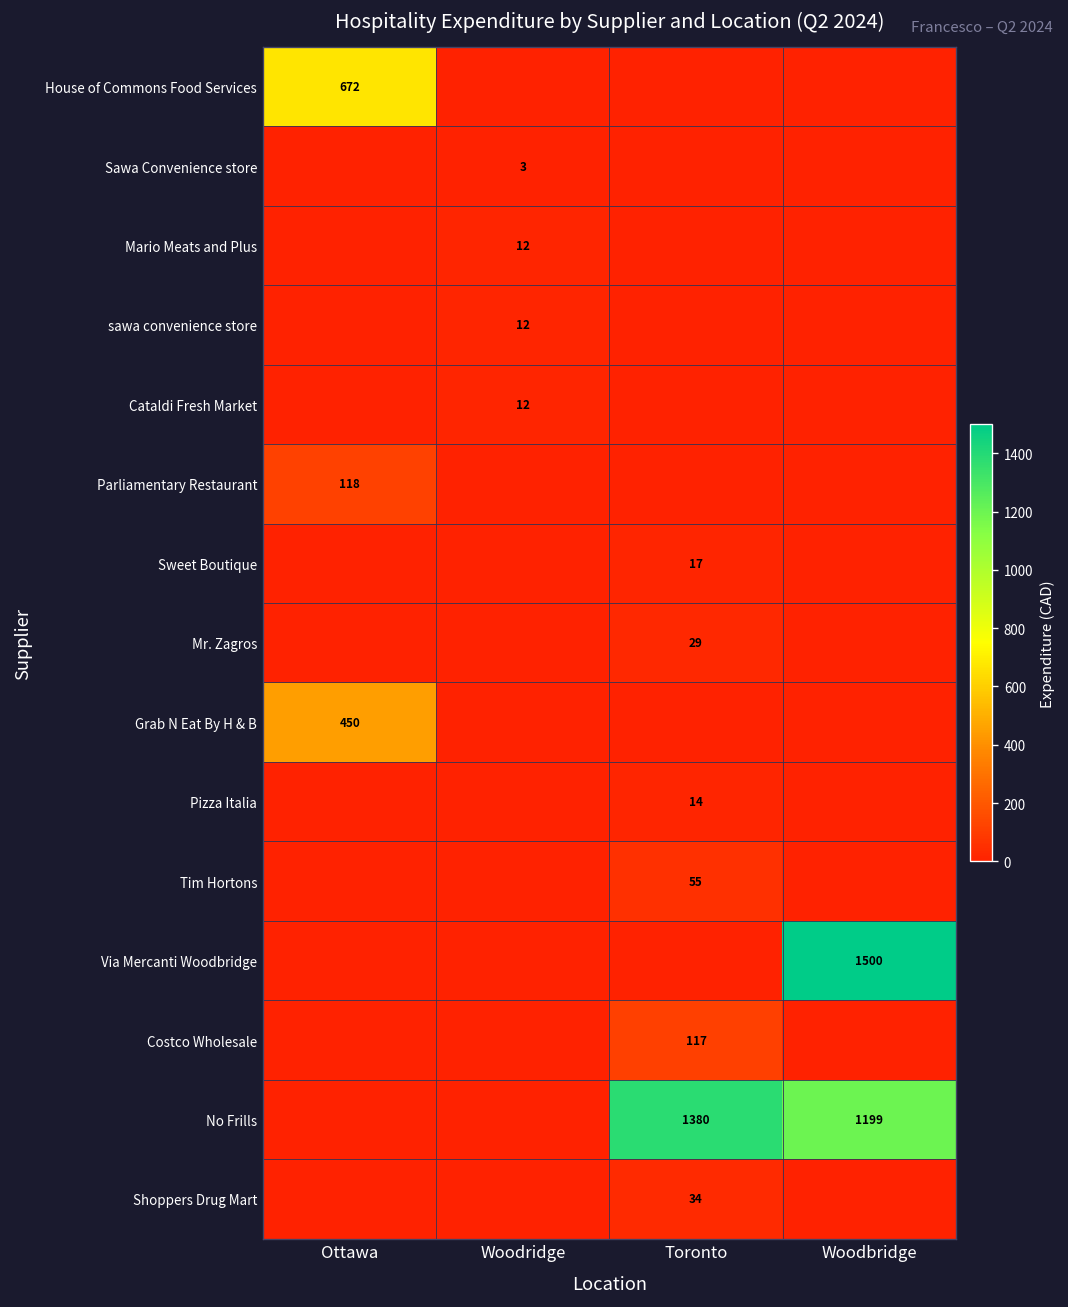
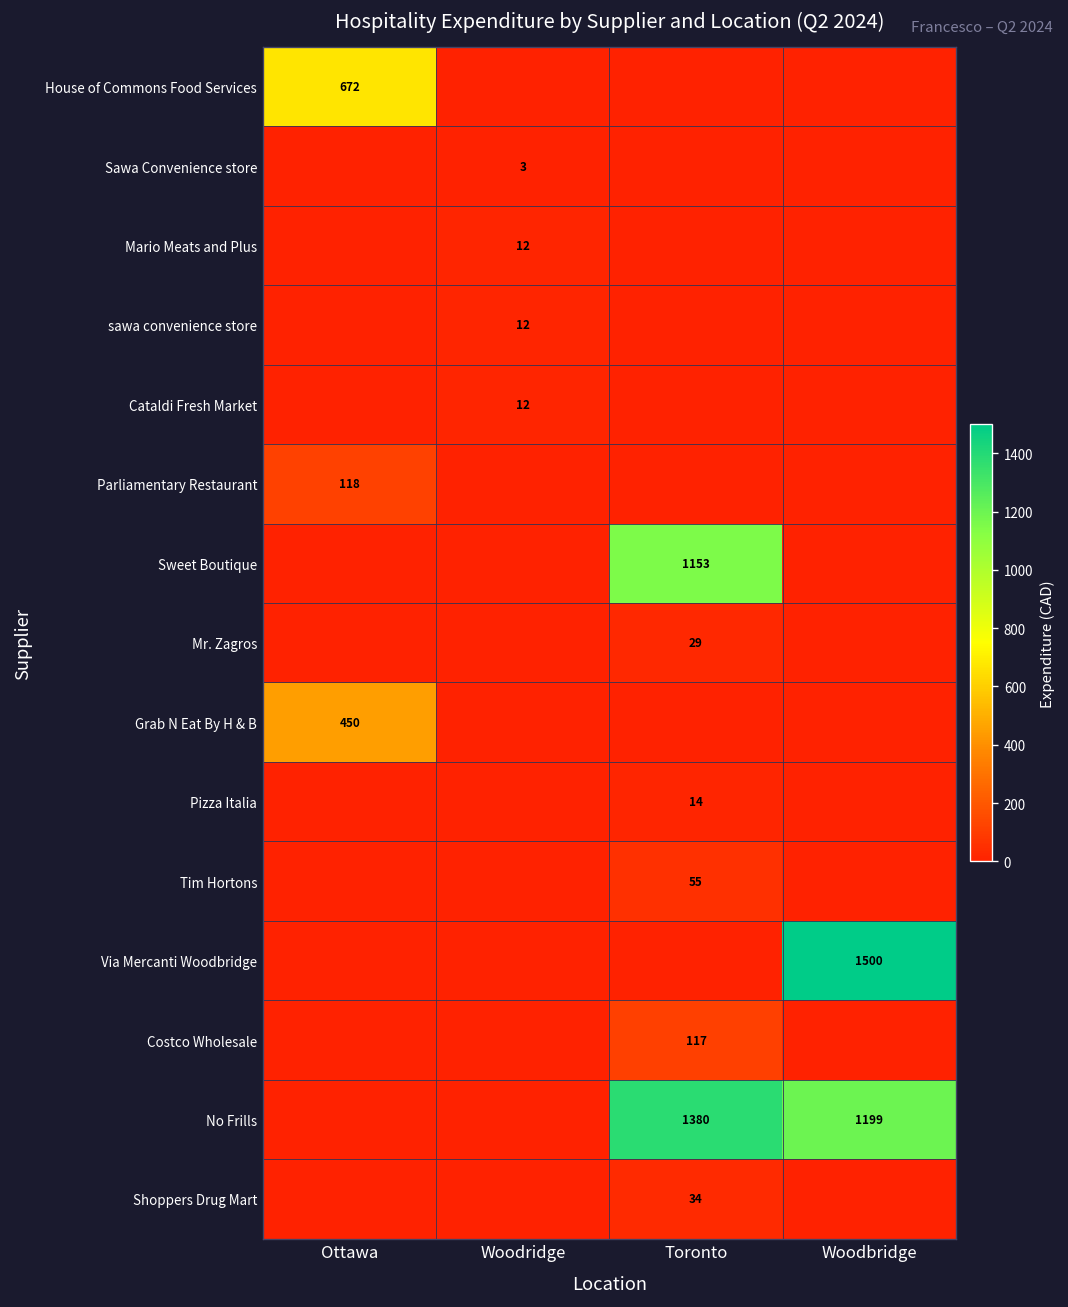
  {
    "House of Commons Food Services": {
      "Ottawa": 672
    },
    "Sawa Convenience store": {
      "Woodridge": 3
    },
    "Mario Meats and Plus": {
      "Woodridge": 12
    },
    "sawa convenience store": {
      "Woodridge": 12
    },
    "Cataldi Fresh Market": {
      "Woodridge": 12
    },
    "Parliamentary Restaurant": {
      "Ottawa": 118
    },
    "Sweet Boutique": {
-     "Toronto": 17
+     "Toronto": 1153
    },
    "Mr. Zagros": {
      "Toronto": 29
    },
    "Grab N Eat By H & B": {
      "Ottawa": 450
    },
    "Pizza Italia": {
      "Toronto": 14
    },
    "Tim Hortons": {
      "Toronto": 55
    },
    "Via Mercanti Woodbridge": {
      "Woodbridge": 1500
    },
    "Costco Wholesale": {
      "Toronto": 117
    },
    "No Frills": {
      "Toronto": 1380,
      "Woodbridge": 1199
    },
    "Shoppers Drug Mart": {
      "Toronto": 34
    }
  }
